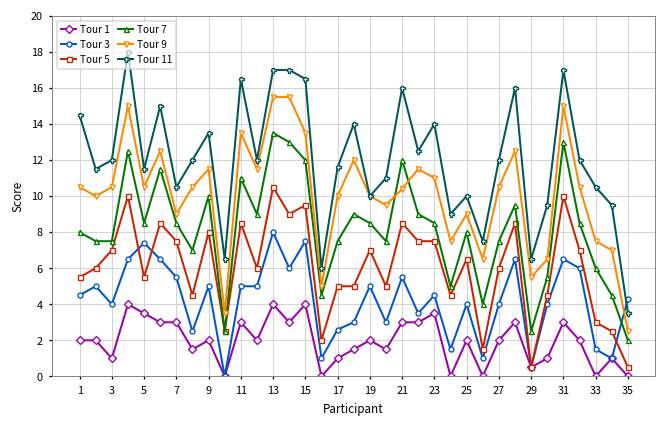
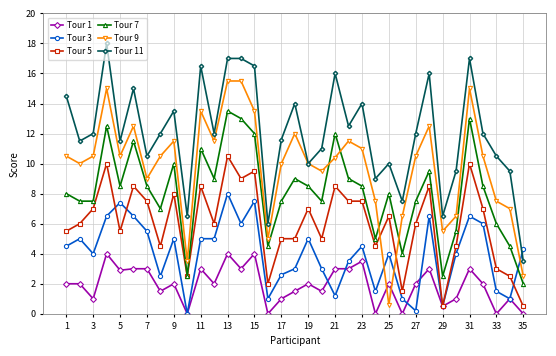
  {
    "Tour 1": {
      "1": 2.0,
      "3": 1.0,
-     "5": 3.5,
+     "5": 2.9,
      "7": 3.0,
      "9": 2.0,
      "11": 3.0,
      "13": 4.0,
      "15": 4.0,
      "17": 1.0,
      "19": 2.0,
      "21": 3.0,
      "23": 3.5,
      "25": 2.0,
      "27": 2.0,
      "31": 3.0,
      "33": 0.0,
      "35": 0.0
    },
    "Tour 3": {
      "1": 4.5,
      "3": 4.0,
      "5": 7.4,
      "7": 5.5,
      "9": 5.0,
      "11": 5.0,
      "13": 8.0,
      "15": 7.5,
      "17": 2.6,
      "19": 5.0,
-     "21": 5.5,
+     "21": 1.2,
      "23": 4.5,
      "25": 4.0,
-     "27": 4.0,
+     "27": 0.2,
      "31": 6.5,
      "33": 1.5,
      "35": 4.3
    },
    "Tour 5": {
      "1": 5.5,
      "3": 7.0,
      "5": 5.5,
      "7": 7.5,
      "9": 8.0,
      "11": 8.5,
      "13": 10.5,
      "15": 9.5,
      "17": 5.0,
      "19": 7.0,
      "21": 8.5,
      "23": 7.5,
      "25": 6.5,
      "27": 6.0,
      "31": 10.0,
      "33": 3.0,
      "35": 0.5
    },
    "Tour 7": {
      "1": 8.0,
      "3": 7.5,
      "5": 8.5,
      "7": 8.5,
      "9": 10.0,
      "11": 11.0,
      "13": 13.5,
      "15": 12.0,
      "17": 7.5,
      "19": 8.5,
      "21": 12.0,
      "23": 8.5,
      "25": 8.0,
      "27": 7.5,
      "29": 2.5,
      "31": 13.0,
      "33": 6.0,
      "35": 2.0
    },
    "Tour 9": {
      "1": 10.5,
      "3": 10.5,
      "5": 10.5,
      "7": 9.0,
      "9": 11.5,
      "11": 13.5,
      "13": 15.5,
      "15": 13.5,
      "17": 10.0,
      "21": 10.4,
      "23": 11.0,
-     "25": 9.0,
+     "25": 0.6,
      "27": 10.5,
      "29": 5.5,
      "31": 15.0,
      "33": 7.5,
      "35": 2.5
    },
    "Tour 11": {
      "1": 14.5,
      "3": 12.0,
      "5": 11.5,
      "7": 10.5,
      "9": 13.5,
      "11": 16.5,
      "13": 17.0,
      "15": 16.5,
      "17": 11.6,
      "21": 16.0,
      "23": 14.0,
      "25": 10.0,
      "27": 12.0,
      "29": 6.5,
      "31": 17.0,
      "33": 10.5,
      "35": 3.5
    }
  }
